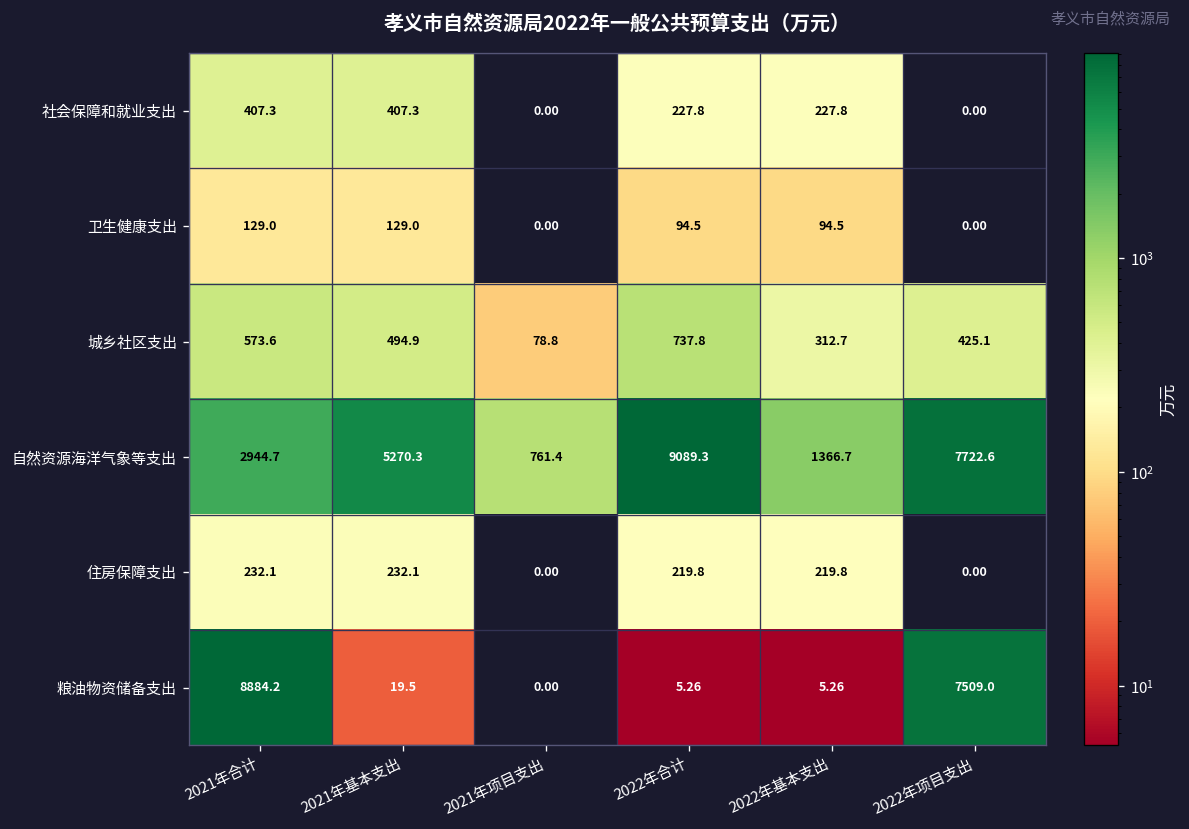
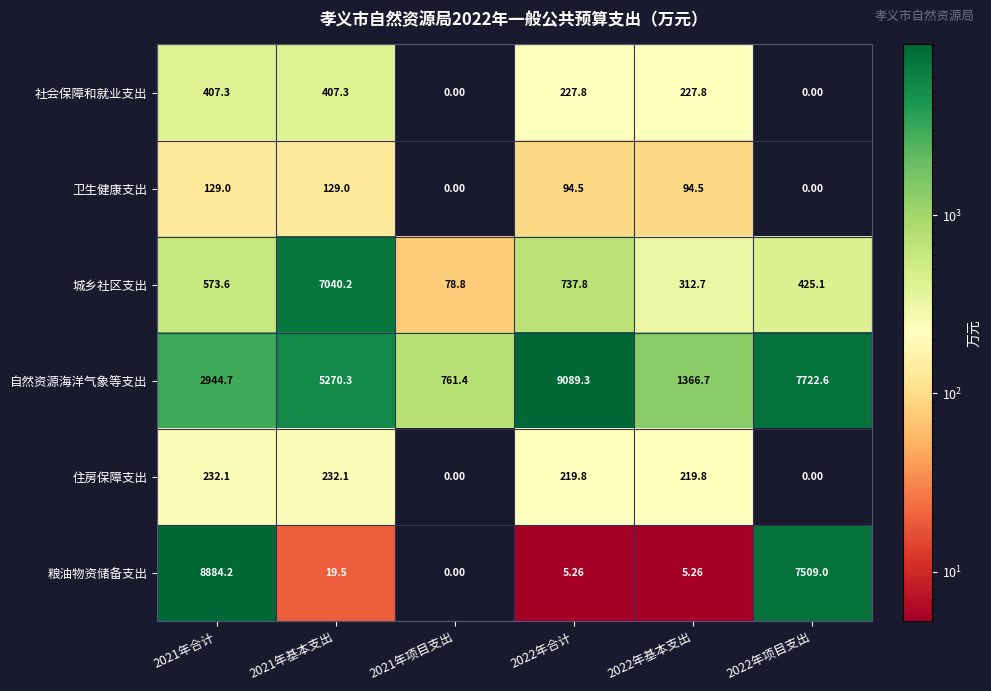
  {
    "社会保障和就业支出": {
      "2021年合计": 407.3,
      "2021年基本支出": 407.3,
      "2021年项目支出": 0.00,
      "2022年合计": 227.8,
      "2022年基本支出": 227.8,
      "2022年项目支出": 0.00
    },
    "卫生健康支出": {
      "2021年合计": 129.0,
      "2021年基本支出": 129.0,
      "2021年项目支出": 0.00,
      "2022年合计": 94.5,
      "2022年基本支出": 94.5,
      "2022年项目支出": 0.00
    },
    "城乡社区支出": {
      "2021年合计": 573.6,
-     "2021年基本支出": 494.9,
+     "2021年基本支出": 7040.2,
      "2021年项目支出": 78.8,
      "2022年合计": 737.8,
      "2022年基本支出": 312.7,
      "2022年项目支出": 425.1
    },
    "自然资源海洋气象等支出": {
      "2021年合计": 2944.7,
      "2021年基本支出": 5270.3,
      "2021年项目支出": 761.4,
      "2022年合计": 9089.3,
      "2022年基本支出": 1366.7,
      "2022年项目支出": 7722.6
    },
    "住房保障支出": {
      "2021年合计": 232.1,
      "2021年基本支出": 232.1,
      "2021年项目支出": 0.00,
      "2022年合计": 219.8,
      "2022年基本支出": 219.8,
      "2022年项目支出": 0.00
    },
    "粮油物资储备支出": {
      "2021年合计": 8884.2,
      "2021年基本支出": 19.5,
      "2021年项目支出": 0.00,
      "2022年合计": 5.26,
      "2022年基本支出": 5.26,
      "2022年项目支出": 7509.0
    }
  }
